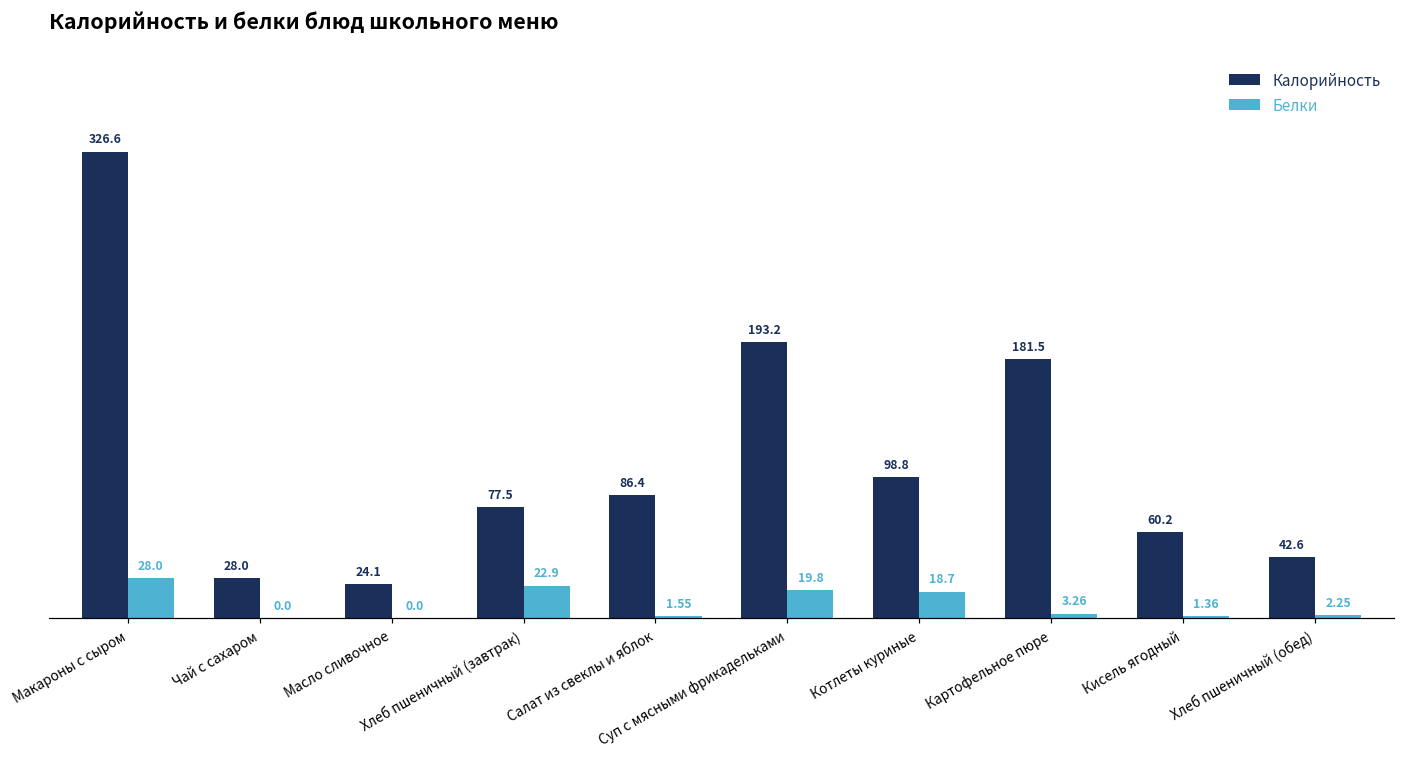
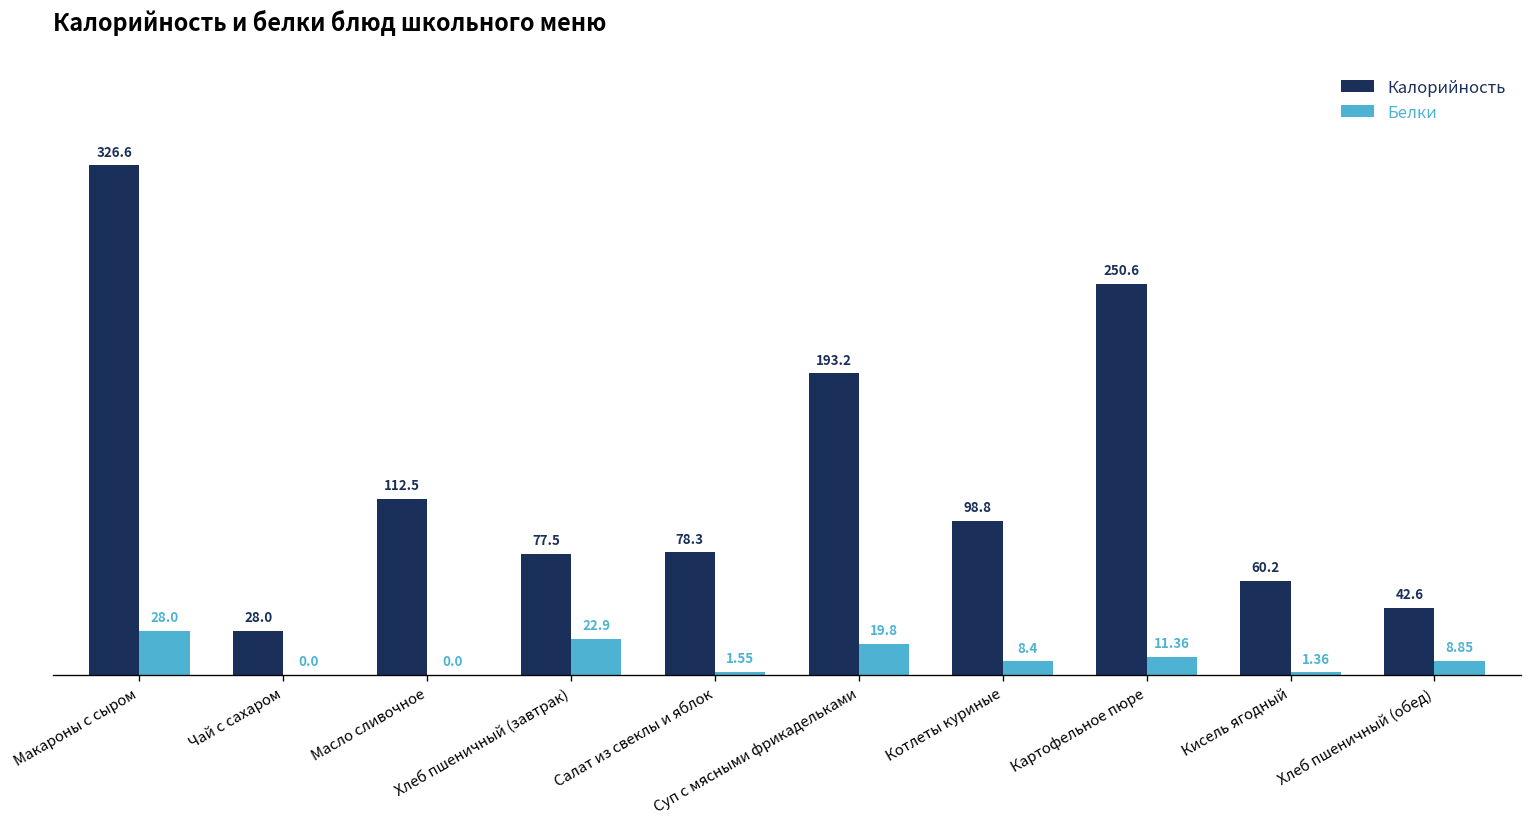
  {
    "Калорийность": {
      "Макароны с сыром": 326.6,
      "Чай с сахаром": 28.0,
-     "Масло сливочное": 24.1,
+     "Масло сливочное": 112.5,
      "Хлеб пшеничный (завтрак)": 77.5,
-     "Салат из свеклы и яблок": 86.4,
+     "Салат из свеклы и яблок": 78.3,
      "Суп с мясными фрикадельками": 193.2,
      "Котлеты куриные": 98.8,
-     "Картофельное пюре": 181.5,
+     "Картофельное пюре": 250.6,
      "Кисель ягодный": 60.2,
      "Хлеб пшеничный (обед)": 42.6
    },
    "Белки": {
      "Макароны с сыром": 28.0,
      "Чай с сахаром": 0.0,
      "Масло сливочное": 0.0,
      "Хлеб пшеничный (завтрак)": 22.9,
      "Салат из свеклы и яблок": 1.55,
      "Суп с мясными фрикадельками": 19.8,
-     "Котлеты куриные": 18.7,
-     "Картофельное пюре": 3.26,
+     "Котлеты куриные": 8.4,
+     "Картофельное пюре": 11.36,
      "Кисель ягодный": 1.36,
-     "Хлеб пшеничный (обед)": 2.25
+     "Хлеб пшеничный (обед)": 8.85
    }
  }
